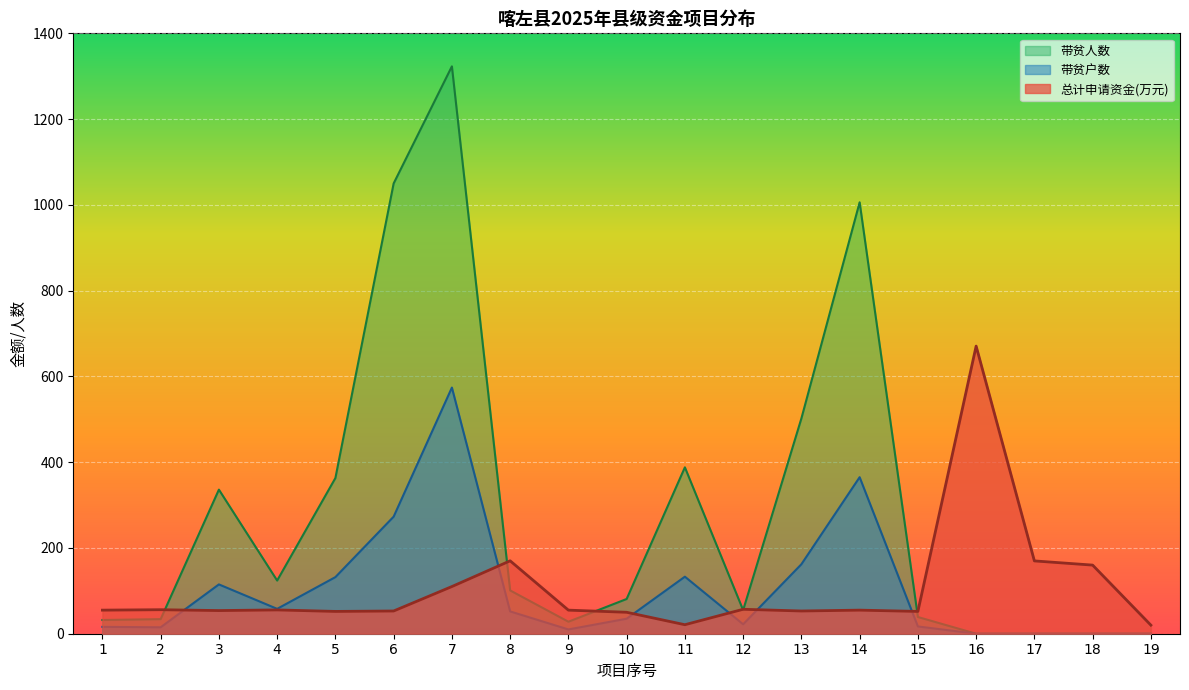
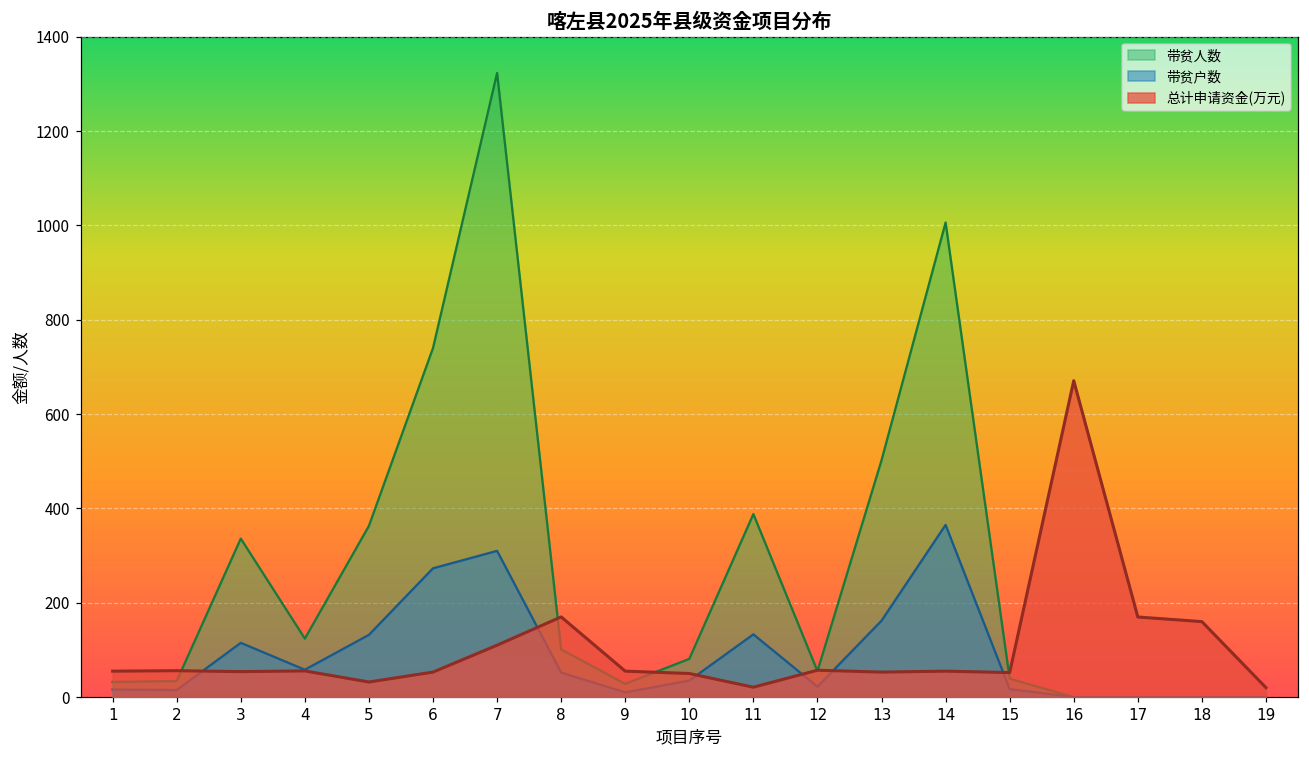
  {
    "带贫人数": {
      "1": 30,
      "2": 30,
      "3": 340,
      "4": 120,
      "5": 360,
-     "6": 1050,
+     "6": 740,
      "7": 1320,
      "8": 100,
      "9": 30,
      "10": 80,
      "11": 390,
      "13": 500,
      "14": 1010,
      "15": 40
    },
    "带贫户数": {
      "1": 20,
      "2": 20,
      "3": 120,
      "5": 130,
      "6": 270,
-     "7": 570,
+     "7": 310,
      "8": 50,
      "9": 10,
      "10": 40,
      "11": 130,
      "12": 20,
      "13": 160,
      "14": 370,
      "15": 20
    },
    "总计申请资金(万元)": {
      "1": 60,
      "2": 60,
      "3": 50,
-     "5": 50,
+     "5": 30,
      "6": 50,
      "7": 110,
      "8": 170,
      "9": 60,
      "10": 50,
      "11": 20,
      "13": 50,
      "14": 60,
      "15": 50,
      "16": 670,
      "17": 170,
      "18": 160,
      "19": 20
    }
  }
